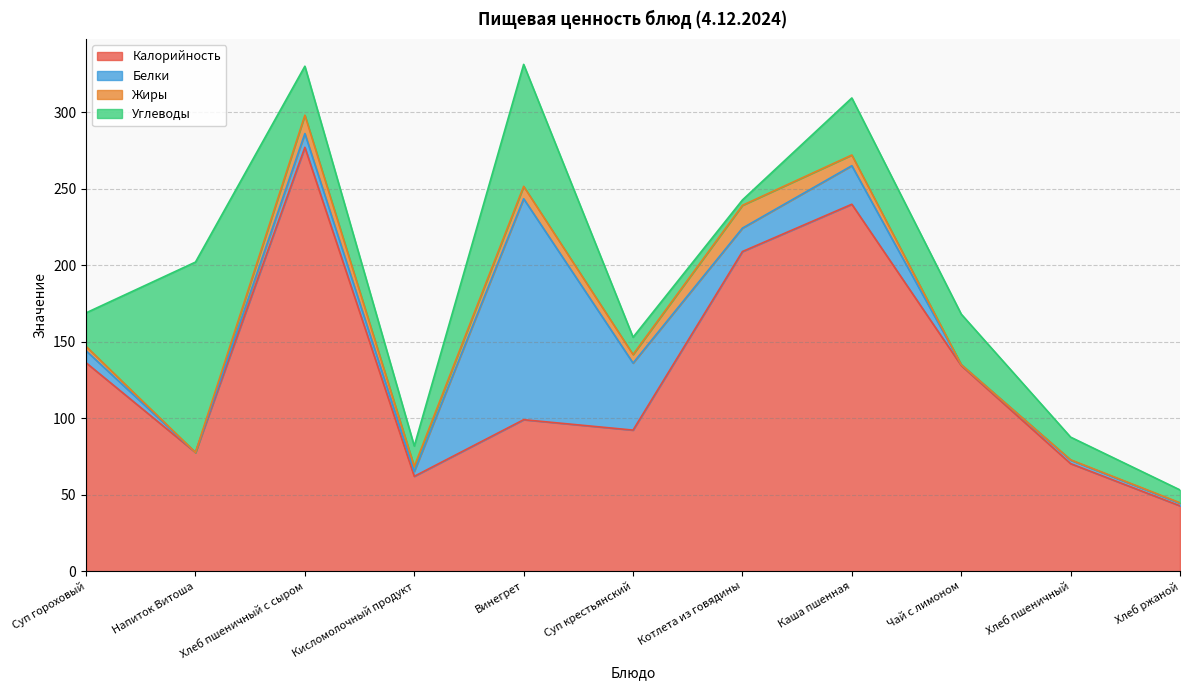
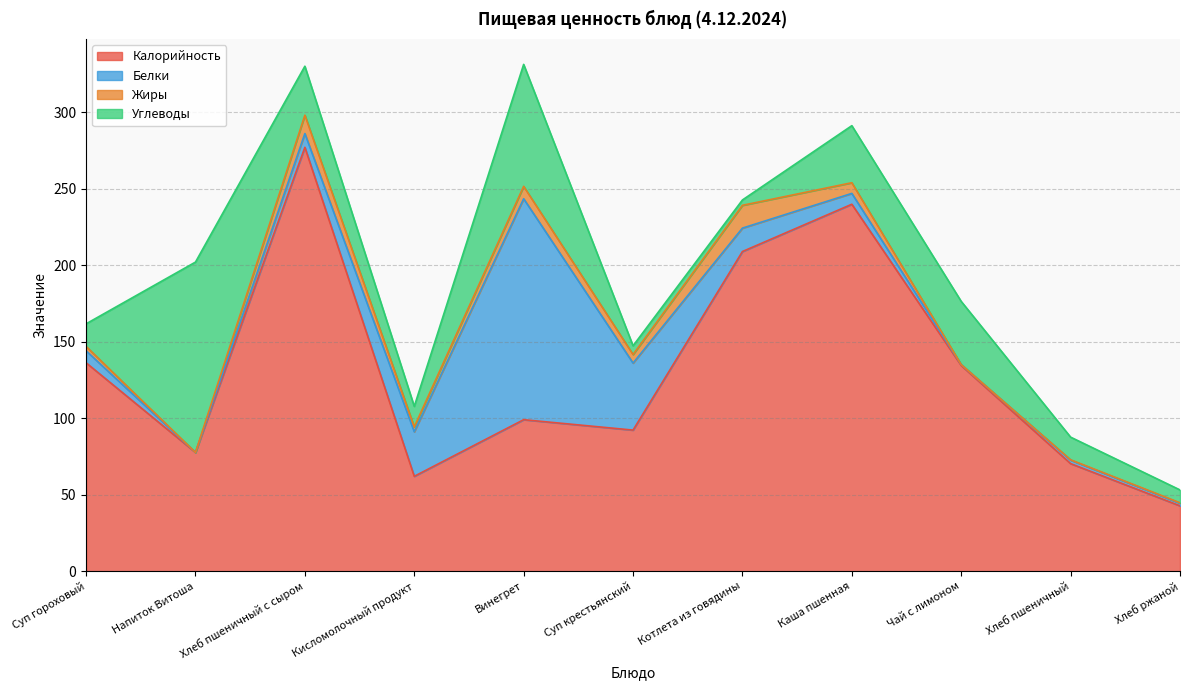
  {
    "Белки": {
      "Суп гороховый": 8,
      "Хлеб пшеничный с сыром": 9,
-     "Кисломолочный продукт": 3,
+     "Кисломолочный продукт": 29,
      "Винегрет": 144,
      "Суп крестьянский": 44,
      "Котлета из говядины": 15,
-     "Каша пшенная": 25
+     "Каша пшенная": 7
    },
    "Углеводы": {
-     "Суп гороховый": 22,
+     "Суп гороховый": 15,
      "Напиток Витоша": 124,
      "Хлеб пшеничный с сыром": 32,
      "Кисломолочный продукт": 13,
      "Винегрет": 80,
-     "Суп крестьянский": 11,
+     "Суп крестьянский": 6,
      "Котлета из говядины": 4,
      "Каша пшенная": 37,
-     "Чай с лимоном": 33,
+     "Чай с лимоном": 41,
      "Хлеб пшеничный": 15,
      "Хлеб ржаной": 8
    }
  }
